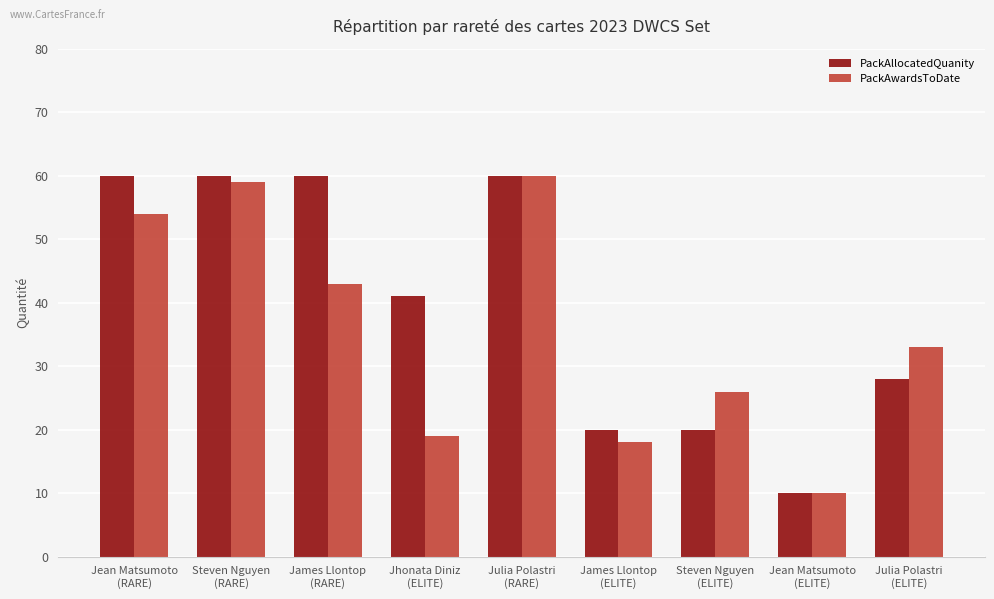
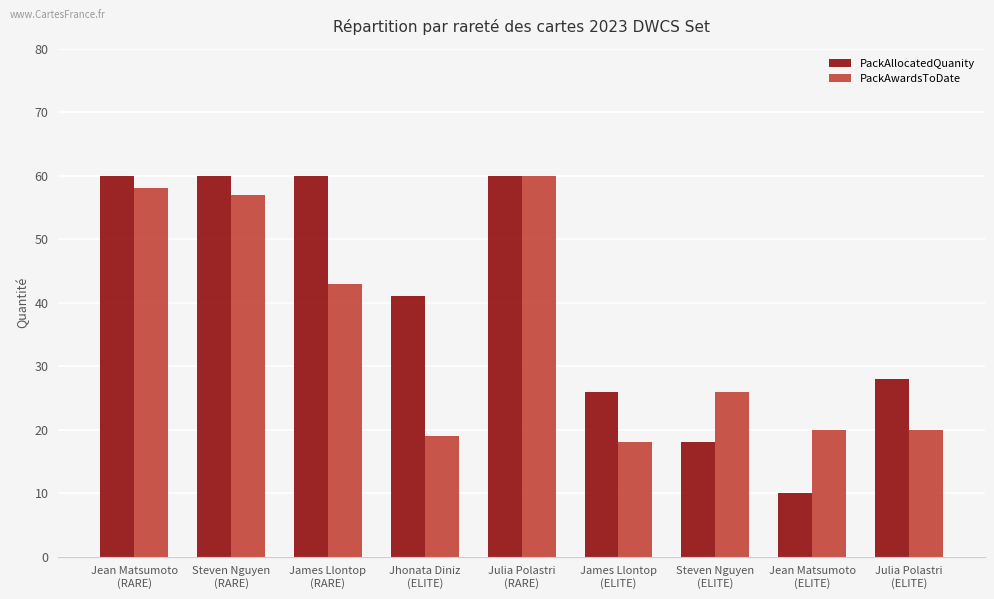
  {
    "PackAllocatedQuanity": {
      "Jean Matsumoto (RARE)": 60,
      "Steven Nguyen (RARE)": 60,
      "James Llontop (RARE)": 60,
      "Jhonata Diniz (ELITE)": 41,
      "Julia Polastri (RARE)": 60,
-     "James Llontop (ELITE)": 20,
-     "Steven Nguyen (ELITE)": 20,
+     "James Llontop (ELITE)": 26,
+     "Steven Nguyen (ELITE)": 18,
      "Jean Matsumoto (ELITE)": 10,
      "Julia Polastri (ELITE)": 28
    },
    "PackAwardsToDate": {
-     "Jean Matsumoto (RARE)": 54,
-     "Steven Nguyen (RARE)": 59,
+     "Jean Matsumoto (RARE)": 58,
+     "Steven Nguyen (RARE)": 57,
      "James Llontop (RARE)": 43,
      "Jhonata Diniz (ELITE)": 19,
      "Julia Polastri (RARE)": 60,
      "James Llontop (ELITE)": 18,
      "Steven Nguyen (ELITE)": 26,
-     "Jean Matsumoto (ELITE)": 10,
-     "Julia Polastri (ELITE)": 33
+     "Jean Matsumoto (ELITE)": 20,
+     "Julia Polastri (ELITE)": 20
    }
  }
